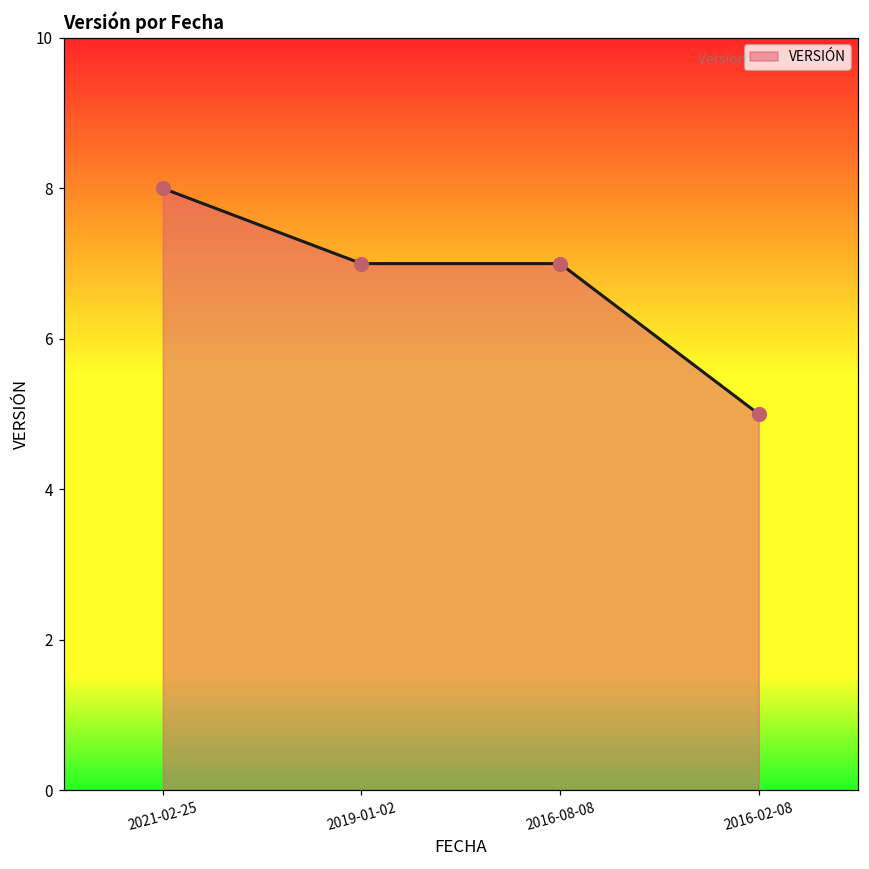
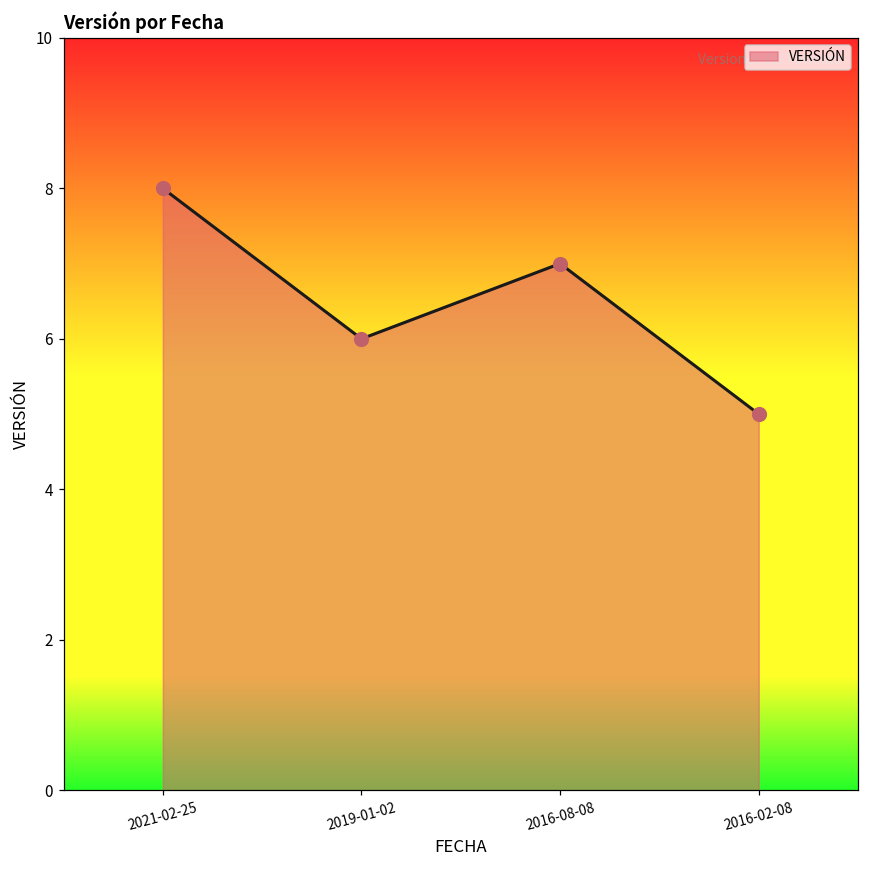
  {
    "2021-02-25": 8,
-   "2019-01-02": 7,
+   "2019-01-02": 6,
    "2016-08-08": 7,
    "2016-02-08": 5
  }
